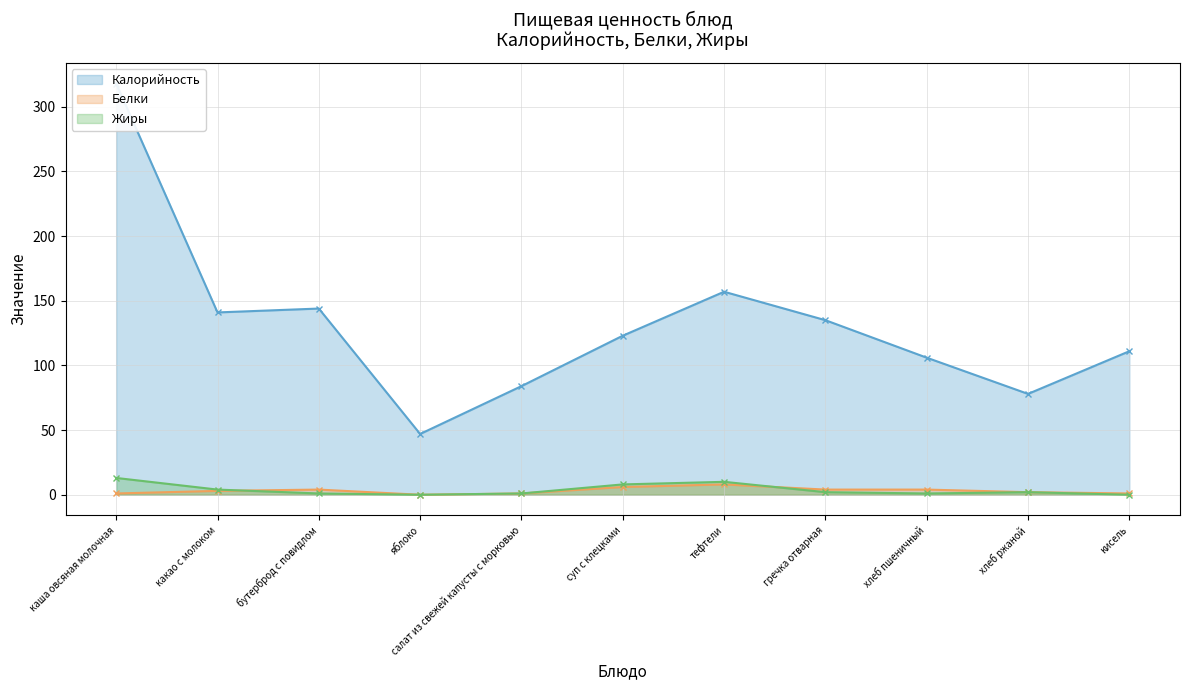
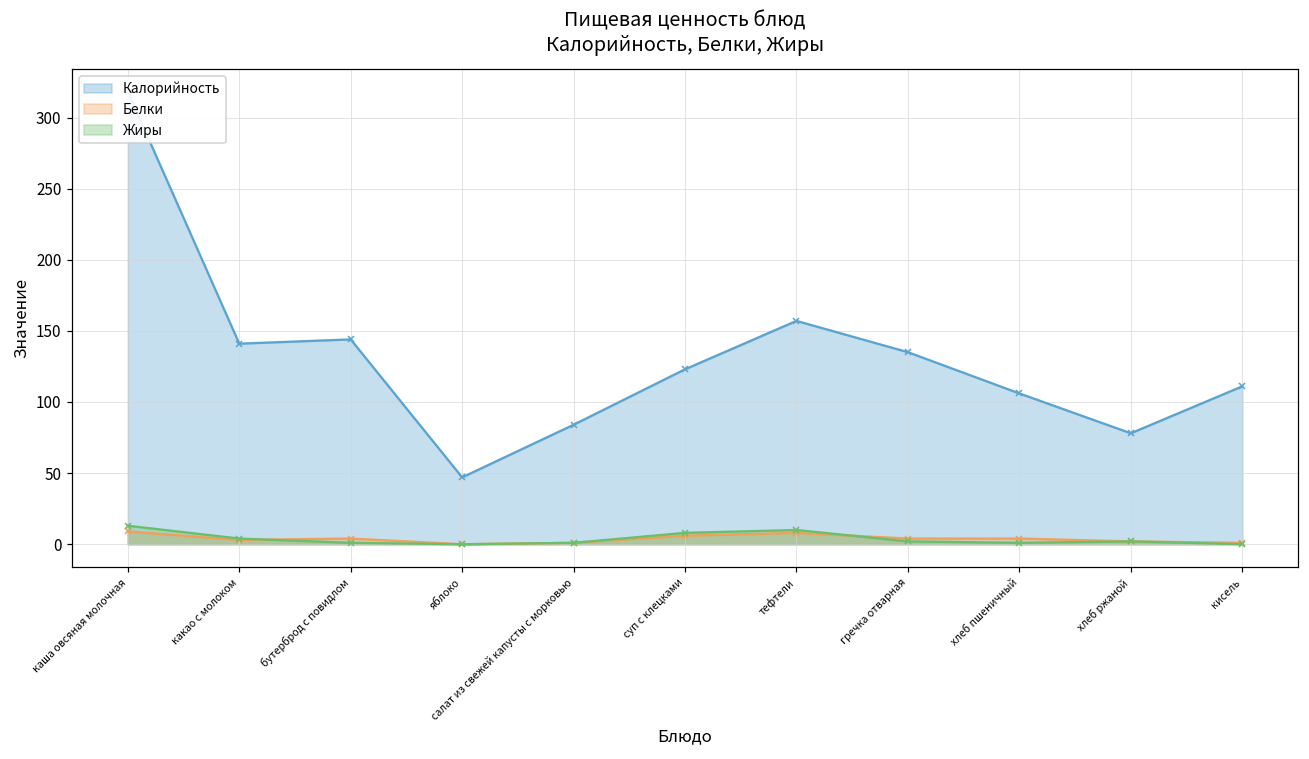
  {
    "Белки": {
-     "каша овсяная молочная": 1,
+     "каша овсяная молочная": 9,
      "бутерброд с повидлом": 4,
      "суп с клецками": 6,
      "тефтели": 8,
      "гречка отварная": 4,
      "хлеб пшеничный": 4
    }
  }
